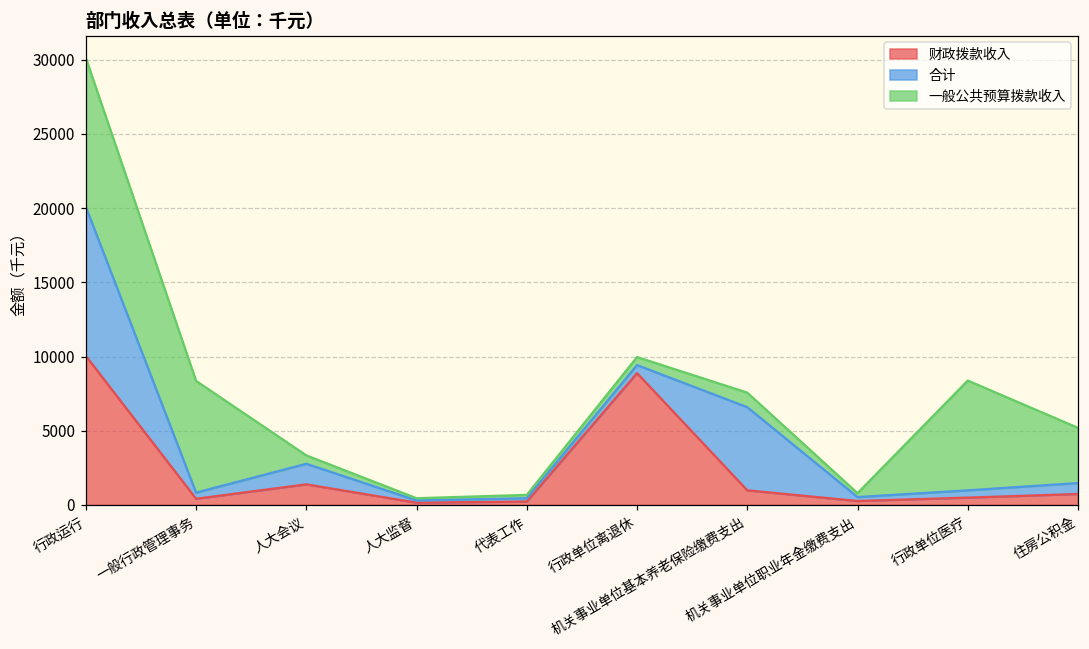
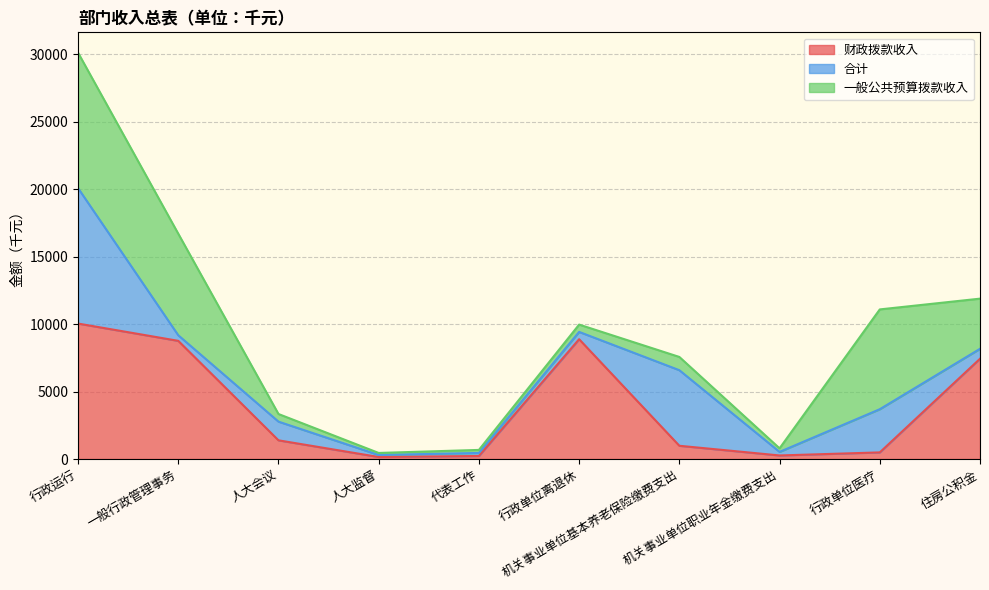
  {
    "财政拨款收入": {
      "行政运行": 10000,
-     "一般行政管理事务": 400,
+     "一般行政管理事务": 8800,
      "人大会议": 1400,
      "代表工作": 200,
      "行政单位离退休": 8900,
      "机关事业单位基本养老保险缴费支出": 1000,
      "机关事业单位职业年金缴费支出": 300,
      "行政单位医疗": 500,
-     "住房公积金": 700
+     "住房公积金": 7400
    },
    "合计": {
      "行政运行": 10000,
      "一般行政管理事务": 400,
      "人大会议": 1400,
      "代表工作": 200,
      "行政单位离退休": 500,
      "机关事业单位基本养老保险缴费支出": 5600,
      "机关事业单位职业年金缴费支出": 300,
-     "行政单位医疗": 500,
+     "行政单位医疗": 3200,
      "住房公积金": 700
    },
    "一般公共预算拨款收入": {
      "行政运行": 10000,
      "一般行政管理事务": 7500,
      "人大会议": 600,
      "代表工作": 200,
      "行政单位离退休": 500,
      "机关事业单位基本养老保险缴费支出": 1000,
      "机关事业单位职业年金缴费支出": 300,
      "行政单位医疗": 7400,
      "住房公积金": 3700
    }
  }
